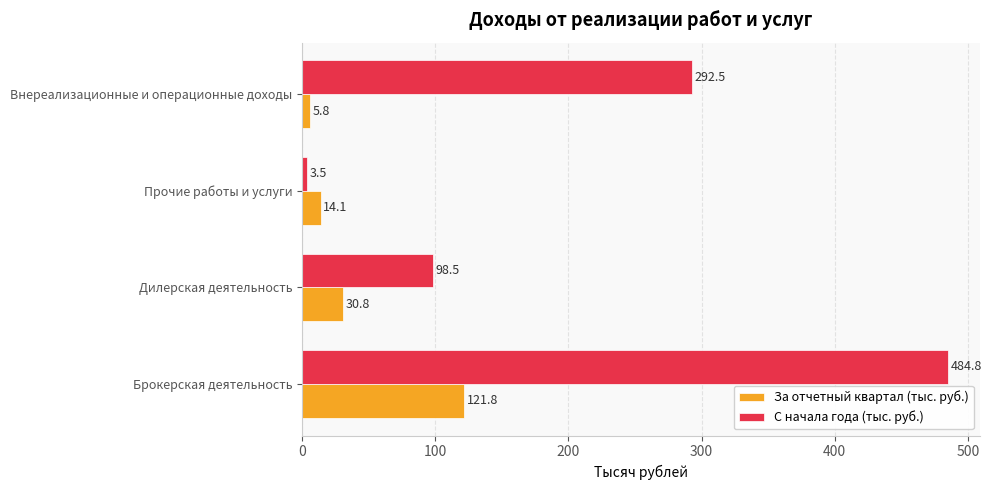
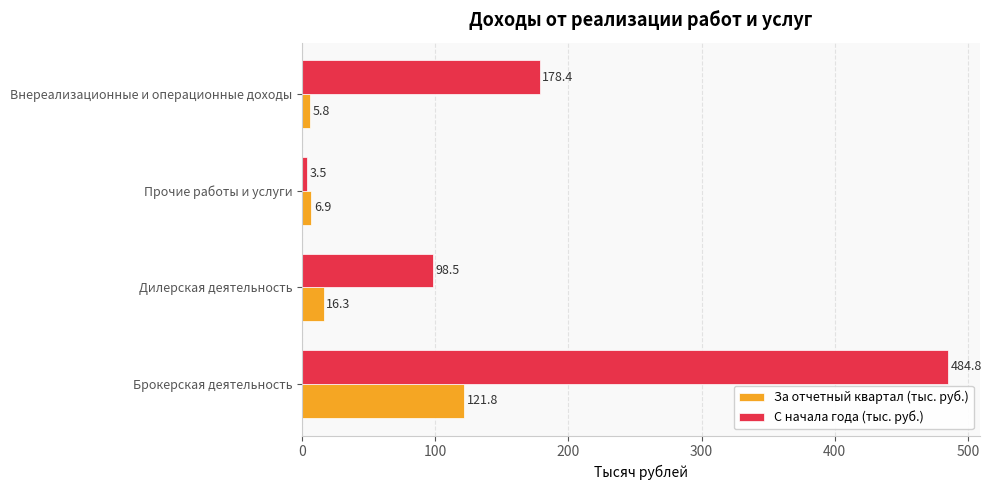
  {
    "За отчетный квартал (тыс. руб.)": {
      "Внереализационные и операционные доходы": 5.8,
-     "Прочие работы и услуги": 14.1,
-     "Дилерская деятельность": 30.8,
+     "Прочие работы и услуги": 6.9,
+     "Дилерская деятельность": 16.3,
      "Брокерская деятельность": 121.8
    },
    "С начала года (тыс. руб.)": {
-     "Внереализационные и операционные доходы": 292.5,
+     "Внереализационные и операционные доходы": 178.4,
      "Прочие работы и услуги": 3.5,
      "Дилерская деятельность": 98.5,
      "Брокерская деятельность": 484.8
    }
  }
